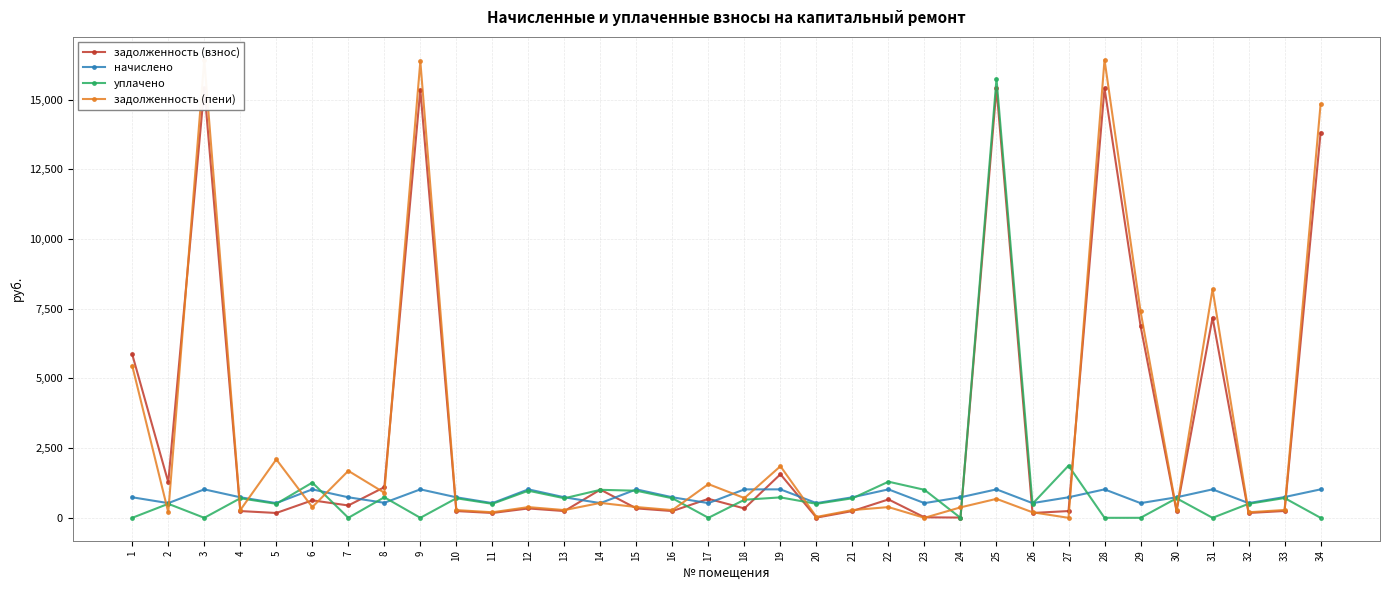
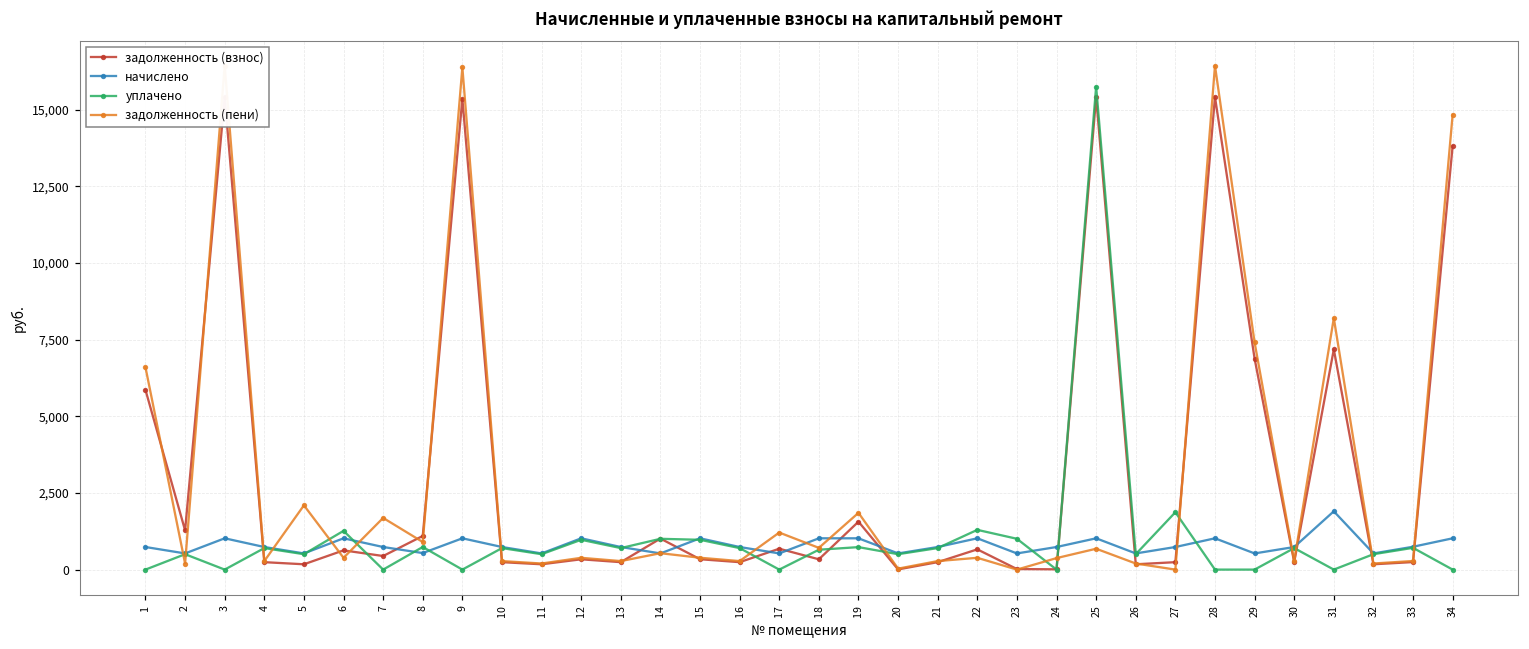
  {
    "задолженность (взнос)": {
      "1": "5,900",
      "2": "1,300",
      "5": "200",
      "6": "600",
      "7": "400",
      "8": "1,100",
      "9": "15,400",
      "17": "700",
      "18": "300",
      "19": "1,600",
      "22": "700",
      "25": "15,400",
      "27": "200",
      "28": "15,400",
      "29": "6,900",
      "31": "7,200",
      "34": "13,800"
    },
    "начислено": {
      "1": "700",
      "3": "1,000",
      "6": "1,000",
      "7": "700",
      "8": "500",
      "9": "1,000",
      "17": "500",
      "18": "1,000",
      "19": "1,000",
      "22": "1,000",
      "23": "500",
      "24": "700",
      "25": "1,000",
      "27": "700",
      "28": "1,000",
      "29": "500",
-     "31": "1,000",
+     "31": "1,900",
      "34": "1,000"
    },
    "уплачено": {
      "1": "0",
      "3": "0",
      "6": "1,300",
      "7": "0",
      "8": "700",
      "9": "0",
      "17": "0",
      "19": "700",
      "22": "1,300",
      "23": "1,000",
      "25": "15,700",
      "27": "1,900",
      "28": "0",
      "29": "0",
      "31": "0",
      "34": "0"
    },
    "задолженность (пени)": {
-     "1": "5,500",
+     "1": "6,600",
      "2": "200",
      "5": "2,100",
      "6": "400",
      "7": "1,700",
      "8": "900",
      "9": "16,400",
      "17": "1,200",
      "19": "1,900",
      "22": "400",
      "24": "400",
      "25": "700",
      "27": "0",
      "28": "16,400",
      "29": "7,400",
      "31": "8,200",
      "34": "14,800"
    }
  }
